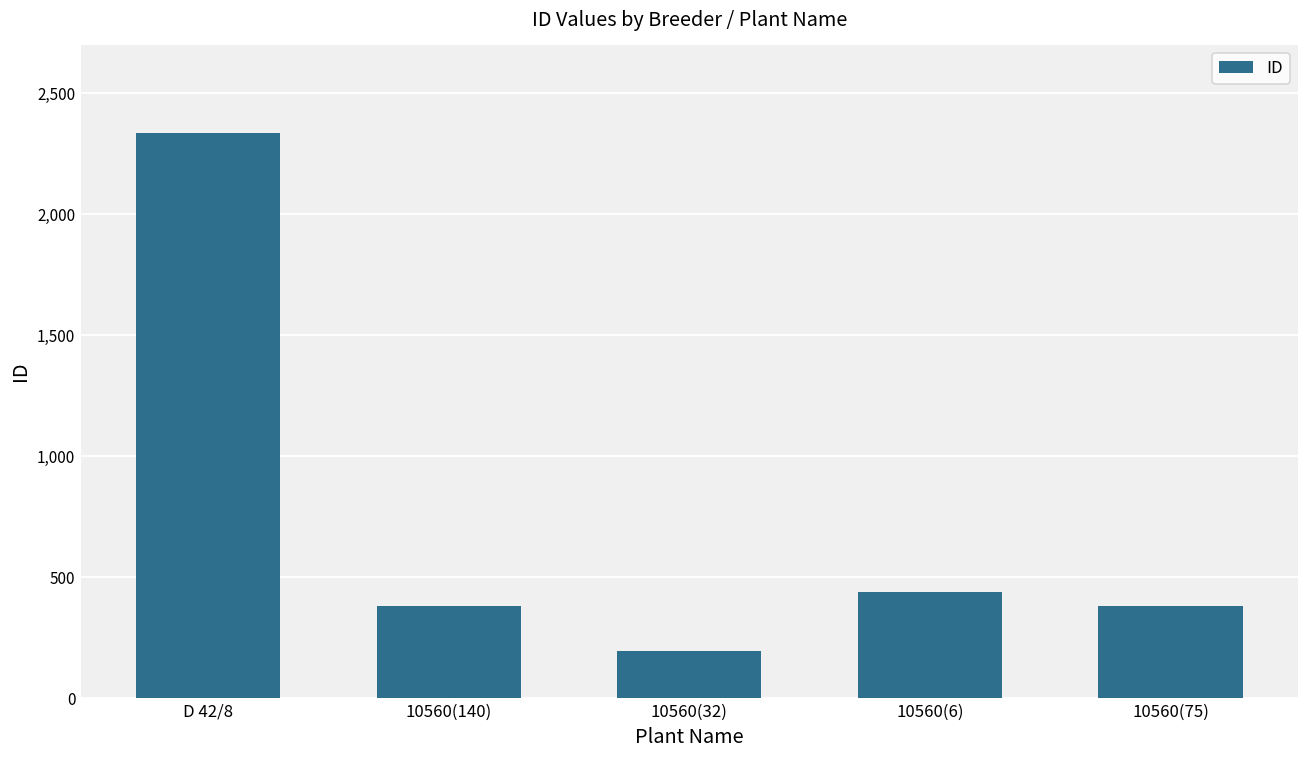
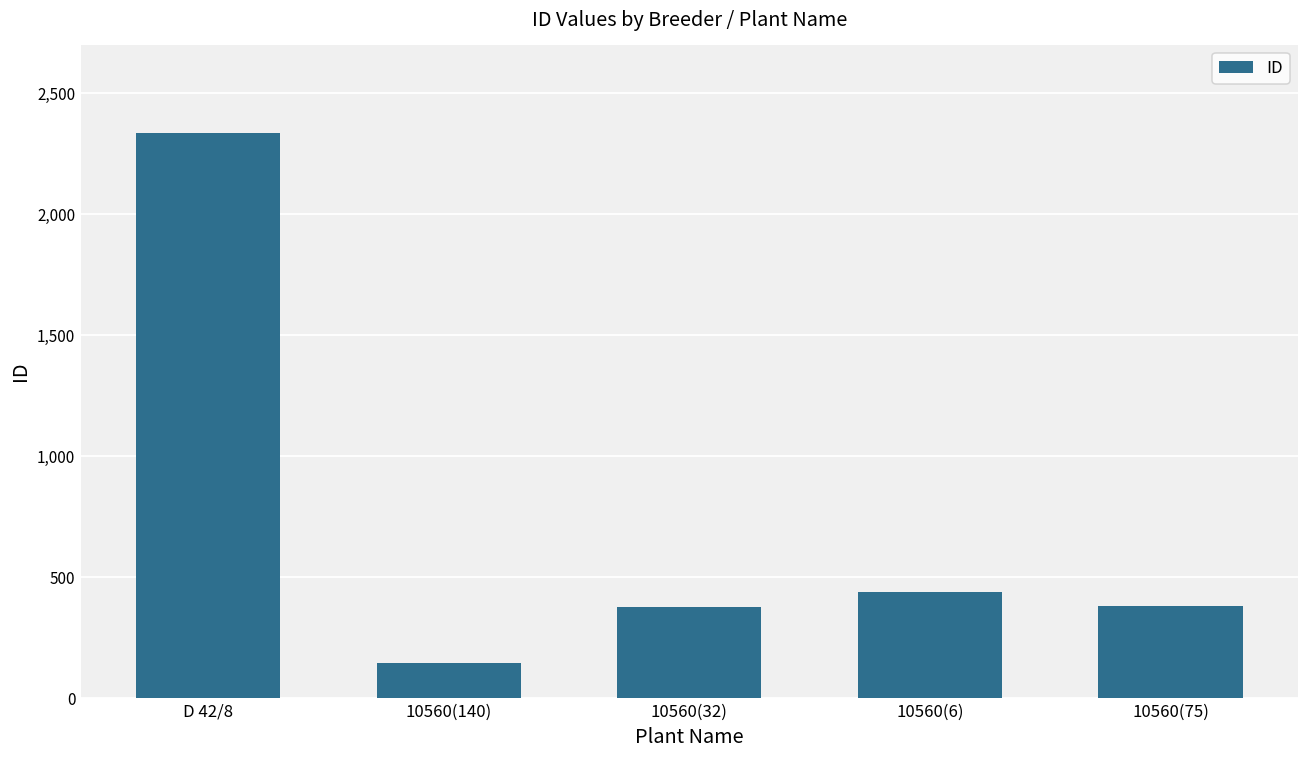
  {
    "D 42/8": "2,330",
-   "10560(140)": "380",
-   "10560(32)": "200",
+   "10560(140)": "140",
+   "10560(32)": "380",
    "10560(6)": "440",
    "10560(75)": "380"
  }
